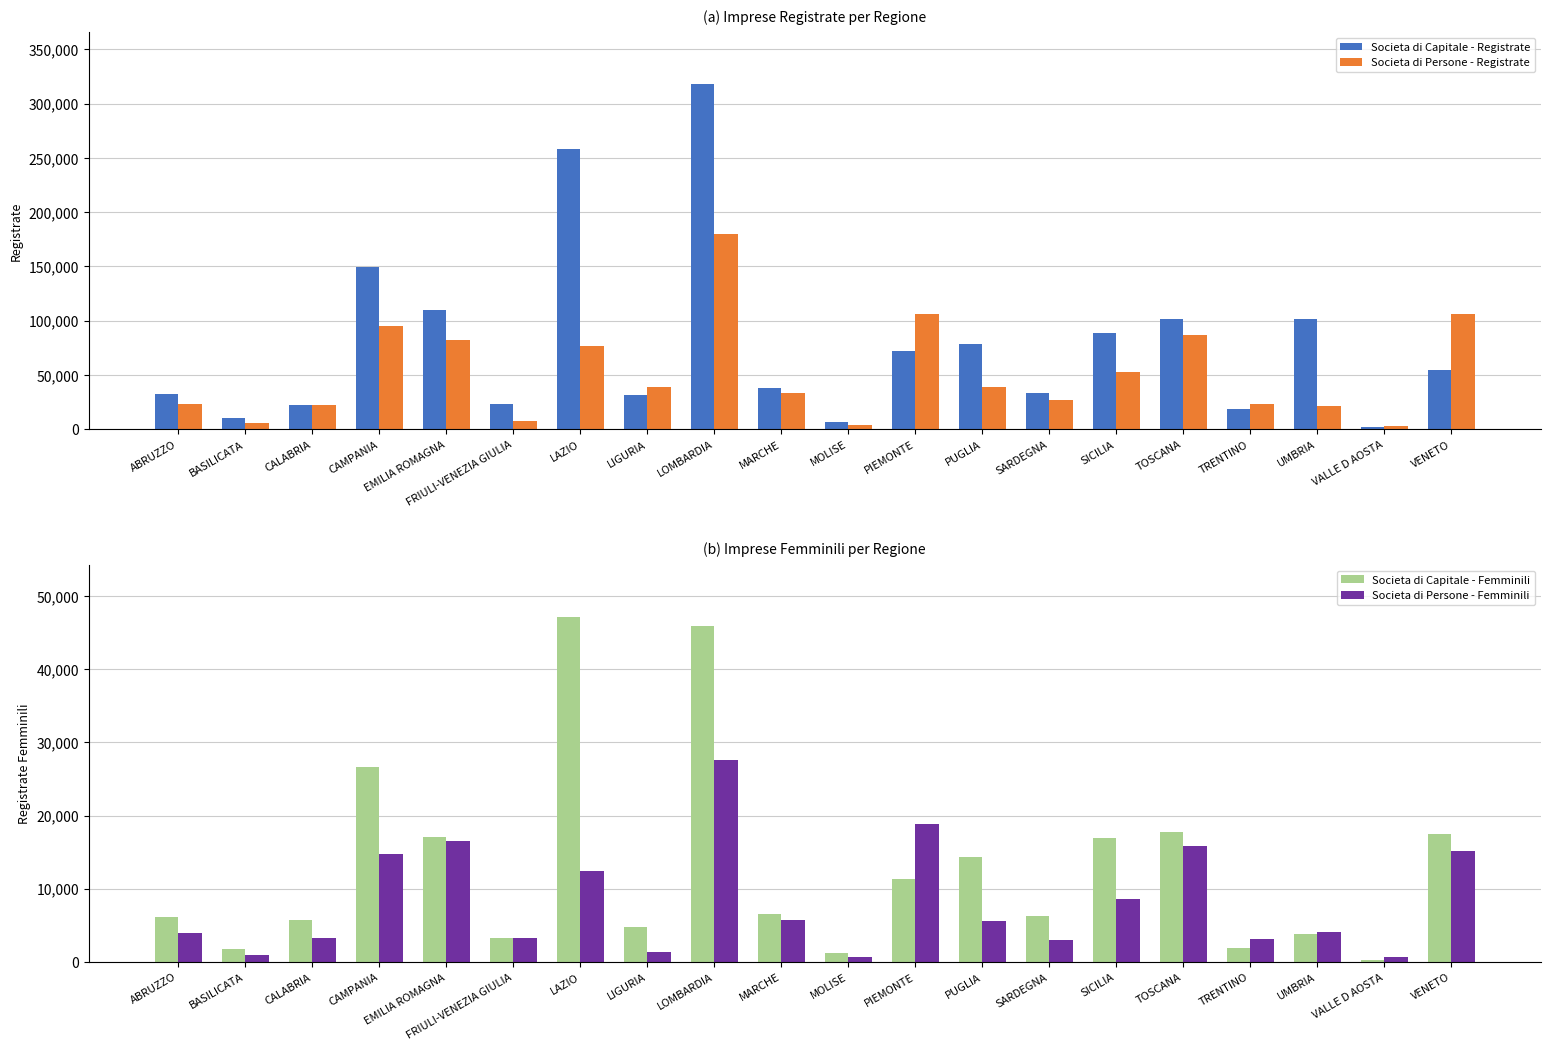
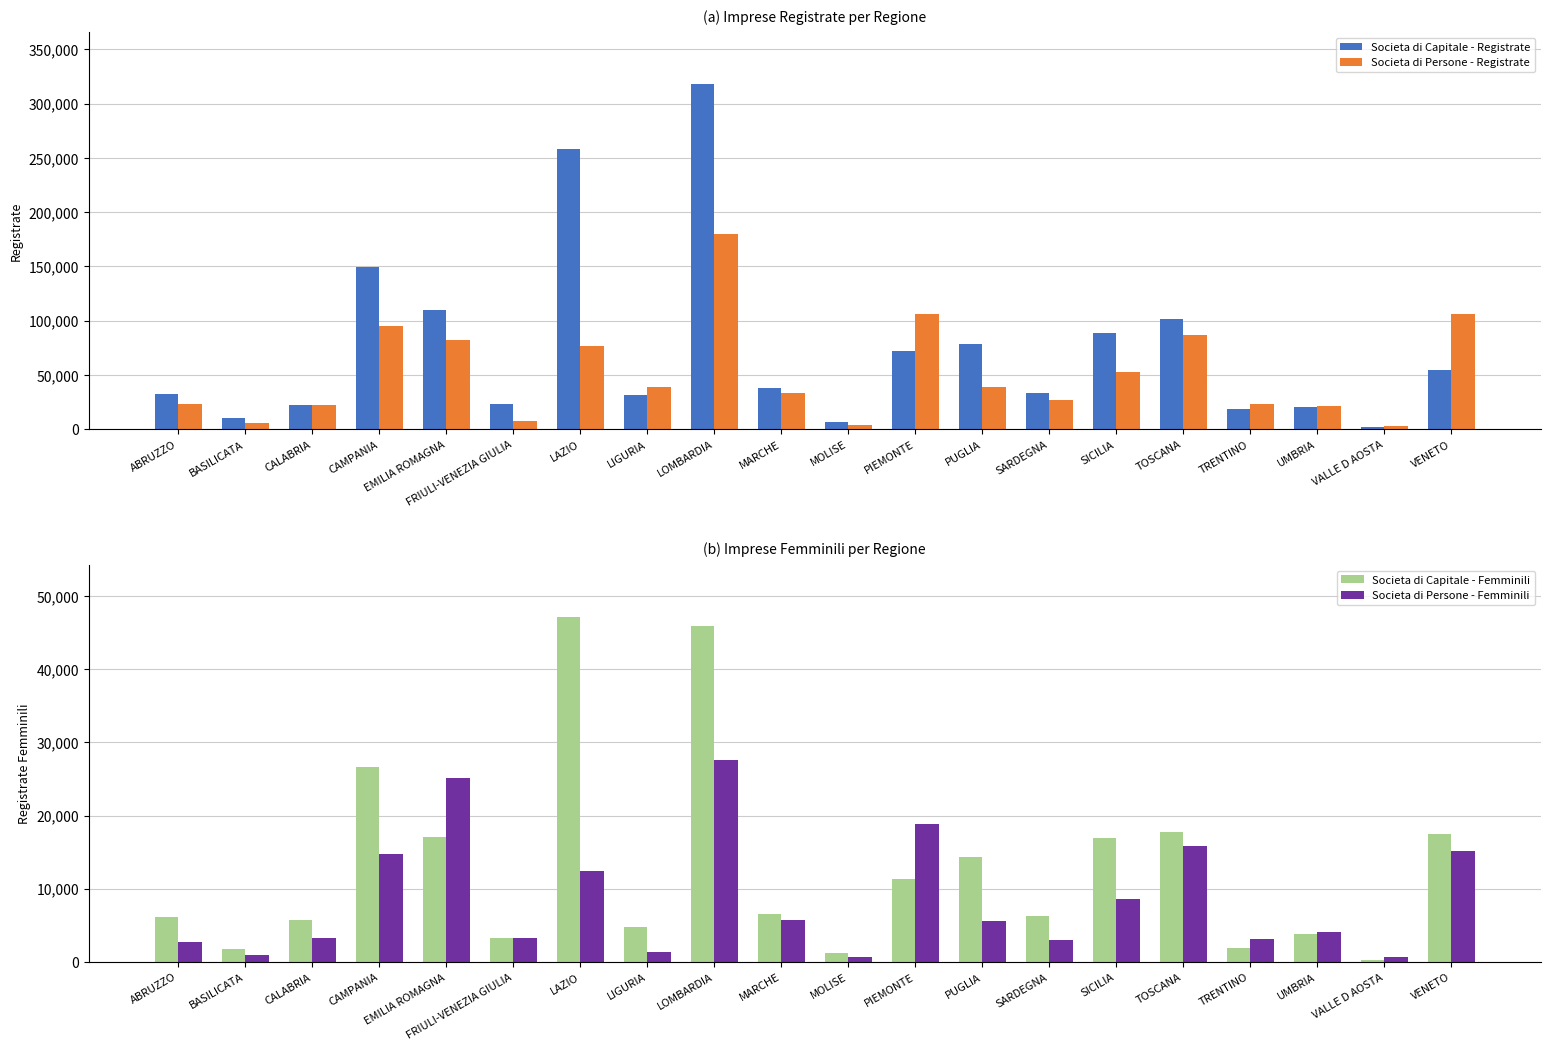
  {
    "(a) Imprese Registrate per Regione": {
      "Societa di Capitale - Registrate": {
        "ABRUZZO": "33,000",
        "BASILICATA": "10,000",
        "CALABRIA": "22,000",
        "CAMPANIA": "149,000",
        "EMILIA ROMAGNA": "110,000",
        "FRIULI-VENEZIA GIULIA": "23,000",
        "LAZIO": "258,000",
        "LIGURIA": "32,000",
        "LOMBARDIA": "318,000",
        "MARCHE": "38,000",
        "MOLISE": "7,000",
        "PIEMONTE": "72,000",
        "PUGLIA": "79,000",
        "SARDEGNA": "33,000",
        "SICILIA": "89,000",
        "TOSCANA": "101,000",
        "TRENTINO": "19,000",
-       "UMBRIA": "102,000",
+       "UMBRIA": "21,000",
        "VENETO": "55,000"
      },
      "Societa di Persone - Registrate": {
        "ABRUZZO": "23,000",
        "BASILICATA": "6,000",
        "CALABRIA": "23,000",
        "CAMPANIA": "95,000",
        "EMILIA ROMAGNA": "83,000",
        "FRIULI-VENEZIA GIULIA": "8,000",
        "LAZIO": "76,000",
        "LIGURIA": "39,000",
        "LOMBARDIA": "180,000",
        "MARCHE": "33,000",
        "MOLISE": "4,000",
        "PIEMONTE": "106,000",
        "PUGLIA": "39,000",
        "SARDEGNA": "27,000",
        "SICILIA": "52,000",
        "TOSCANA": "87,000",
        "TRENTINO": "23,000",
        "UMBRIA": "21,000",
        "VALLE D AOSTA": "3,000",
        "VENETO": "106,000"
      }
    },
    "(b) Imprese Femminili per Regione": {
      "Societa di Capitale - Femminili": {
        "ABRUZZO": "6,000",
        "BASILICATA": "2,000",
        "CALABRIA": "6,000",
        "CAMPANIA": "27,000",
        "EMILIA ROMAGNA": "17,000",
        "FRIULI-VENEZIA GIULIA": "3,000",
        "LAZIO": "47,000",
        "LIGURIA": "5,000",
        "LOMBARDIA": "46,000",
        "MARCHE": "7,000",
        "MOLISE": "1,000",
        "PIEMONTE": "11,000",
        "PUGLIA": "14,000",
        "SARDEGNA": "6,000",
        "SICILIA": "17,000",
        "TOSCANA": "18,000",
        "TRENTINO": "2,000",
        "UMBRIA": "4,000",
        "VENETO": "18,000"
      },
      "Societa di Persone - Femminili": {
-       "ABRUZZO": "4,000",
+       "ABRUZZO": "3,000",
        "BASILICATA": "1,000",
        "CALABRIA": "3,000",
        "CAMPANIA": "15,000",
-       "EMILIA ROMAGNA": "17,000",
+       "EMILIA ROMAGNA": "25,000",
        "FRIULI-VENEZIA GIULIA": "3,000",
        "LAZIO": "12,000",
        "LIGURIA": "1,000",
        "LOMBARDIA": "28,000",
        "MARCHE": "6,000",
        "MOLISE": "1,000",
        "PIEMONTE": "19,000",
        "PUGLIA": "6,000",
        "SARDEGNA": "3,000",
        "SICILIA": "9,000",
        "TOSCANA": "16,000",
        "TRENTINO": "3,000",
        "UMBRIA": "4,000",
        "VALLE D AOSTA": "1,000",
        "VENETO": "15,000"
      }
    }
  }
